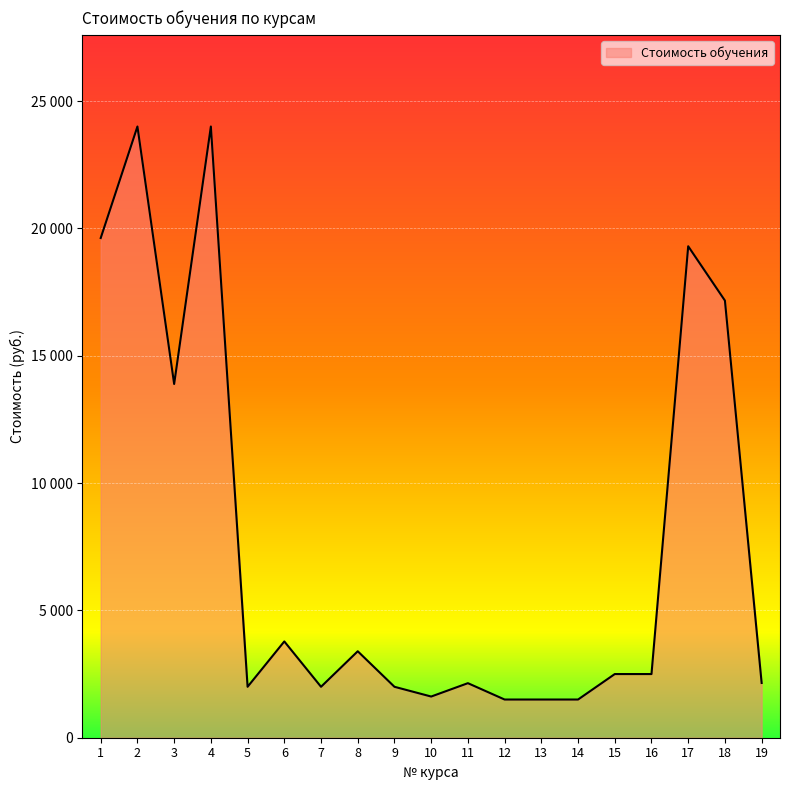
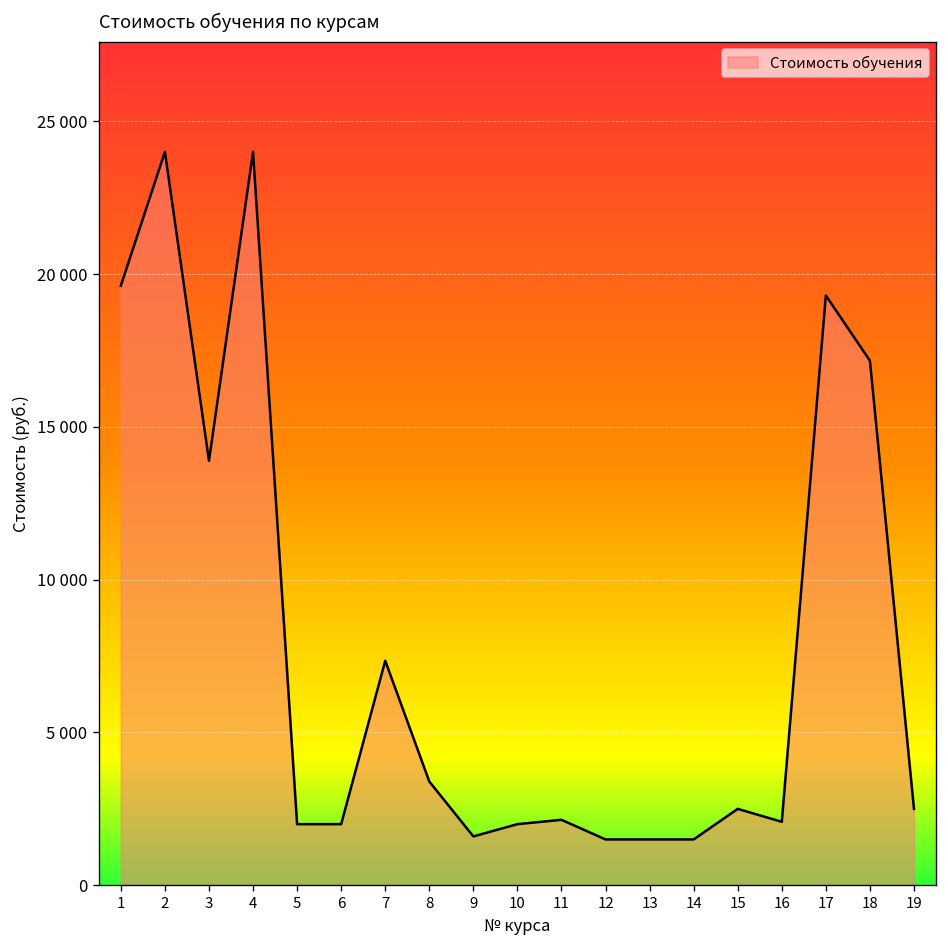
  {
    "1": 19600,
    "2": 24000,
    "3": 13900,
    "4": 24000,
    "5": 2000,
-   "6": 3800,
-   "7": 2000,
+   "6": 2000,
+   "7": 7300,
    "8": 3400,
-   "9": 2000,
-   "10": 1600,
+   "9": 1600,
+   "10": 2000,
    "11": 2100,
    "12": 1500,
    "13": 1500,
    "14": 1500,
    "15": 2500,
-   "16": 2500,
+   "16": 2100,
    "17": 19300,
    "18": 17200,
-   "19": 2200
+   "19": 2500
  }
